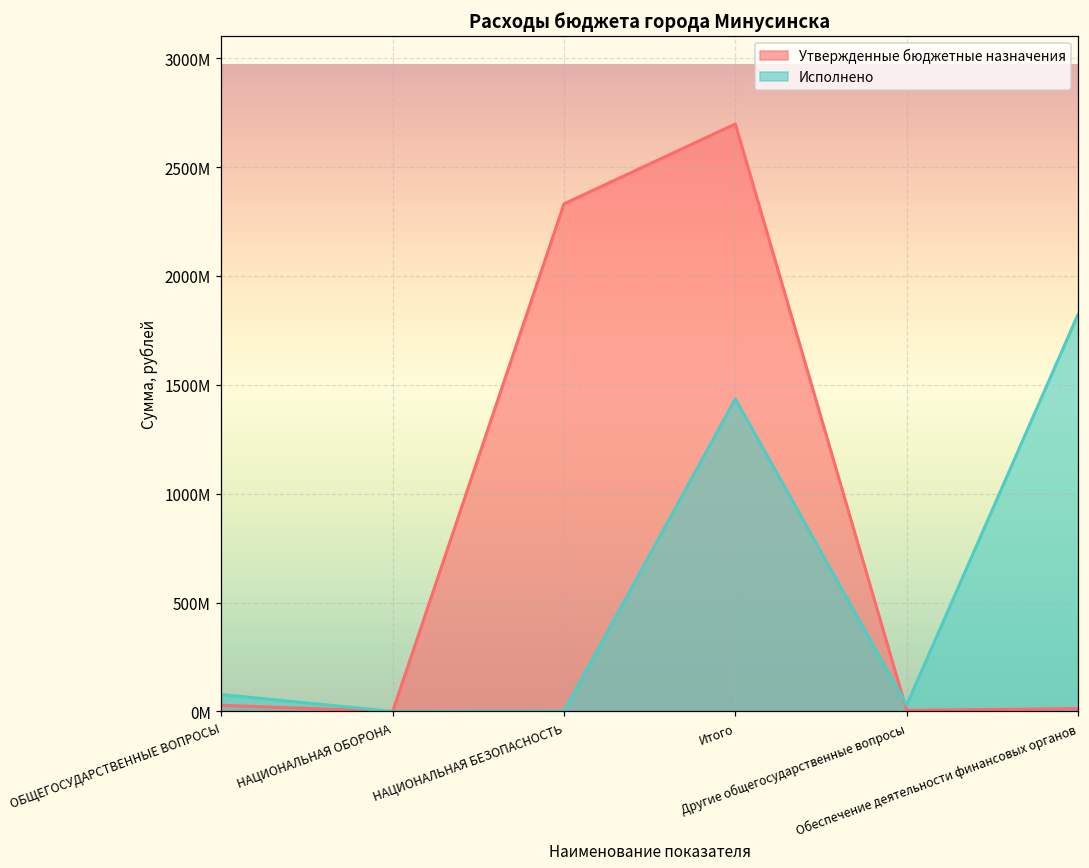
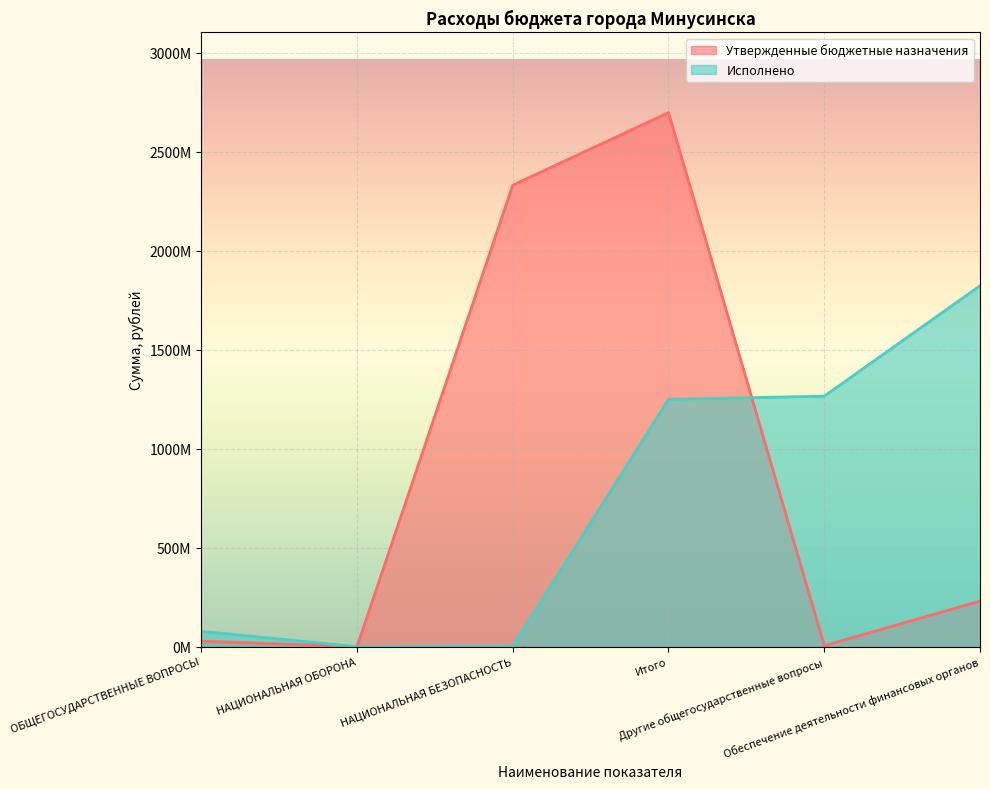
  {
    "Утвержденные бюджетные назначения": {
      "ОБЩЕГОСУДАРСТВЕННЫЕ ВОПРОСЫ": 30000000,
      "НАЦИОНАЛЬНАЯ БЕЗОПАСНОСТЬ": 2330000000,
      "Итого": 2700000000,
      "Другие общегосударственные вопросы": 10000000,
-     "Обеспечение деятельности финансовых органов": 10000000
+     "Обеспечение деятельности финансовых органов": 230000000
    },
    "Исполнено": {
      "ОБЩЕГОСУДАРСТВЕННЫЕ ВОПРОСЫ": 80000000,
      "НАЦИОНАЛЬНАЯ БЕЗОПАСНОСТЬ": 0,
-     "Итого": 1440000000,
-     "Другие общегосударственные вопросы": 30000000,
+     "Итого": 1250000000,
+     "Другие общегосударственные вопросы": 1270000000,
      "Обеспечение деятельности финансовых органов": 1820000000
    }
  }
